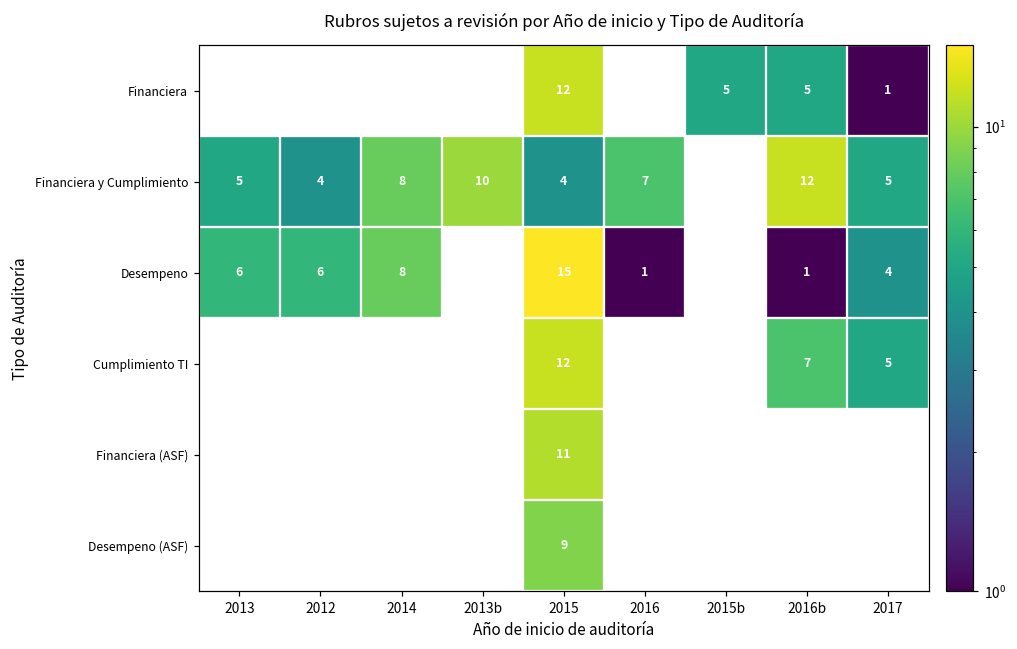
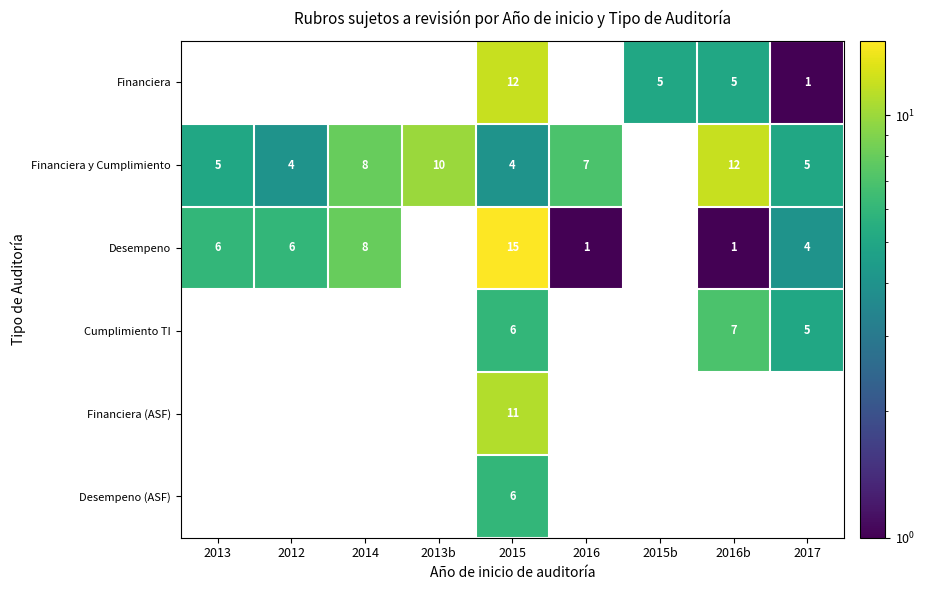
  {
    "Financiera": {
      "2015": 12,
      "2015b": 5,
      "2016b": 5,
      "2017": 1
    },
    "Financiera y Cumplimiento": {
      "2013": 5,
      "2012": 4,
      "2014": 8,
      "2013b": 10,
      "2015": 4,
      "2016": 7,
      "2016b": 12,
      "2017": 5
    },
    "Desempeno": {
      "2013": 6,
      "2012": 6,
      "2014": 8,
      "2015": 15,
      "2016": 1,
      "2016b": 1,
      "2017": 4
    },
    "Cumplimiento TI": {
-     "2015": 12,
+     "2015": 6,
      "2016b": 7,
      "2017": 5
    },
    "Financiera (ASF)": {
      "2015": 11
    },
    "Desempeno (ASF)": {
-     "2015": 9
+     "2015": 6
    }
  }
